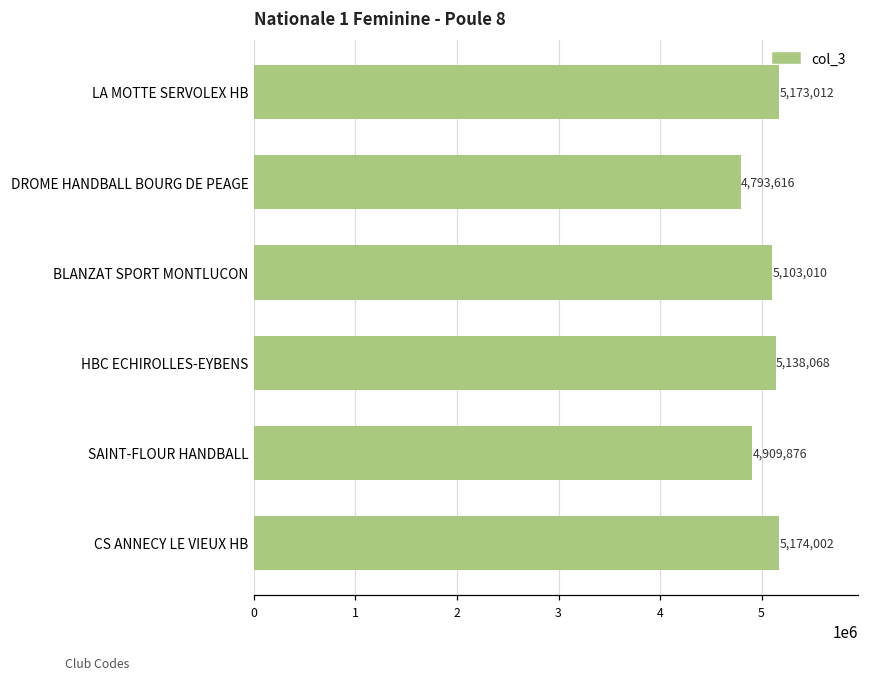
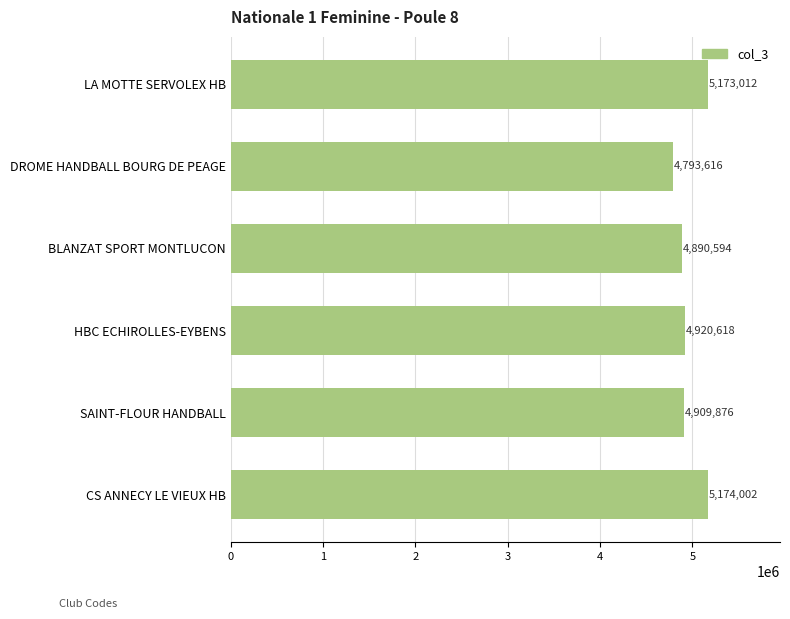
  {
    "LA MOTTE SERVOLEX HB": "5,173,012",
    "DROME HANDBALL BOURG DE PEAGE": "4,793,616",
-   "BLANZAT SPORT MONTLUCON": "5,103,010",
-   "HBC ECHIROLLES-EYBENS": "5,138,068",
+   "BLANZAT SPORT MONTLUCON": "4,890,594",
+   "HBC ECHIROLLES-EYBENS": "4,920,618",
    "SAINT-FLOUR HANDBALL": "4,909,876",
    "CS ANNECY LE VIEUX HB": "5,174,002"
  }
